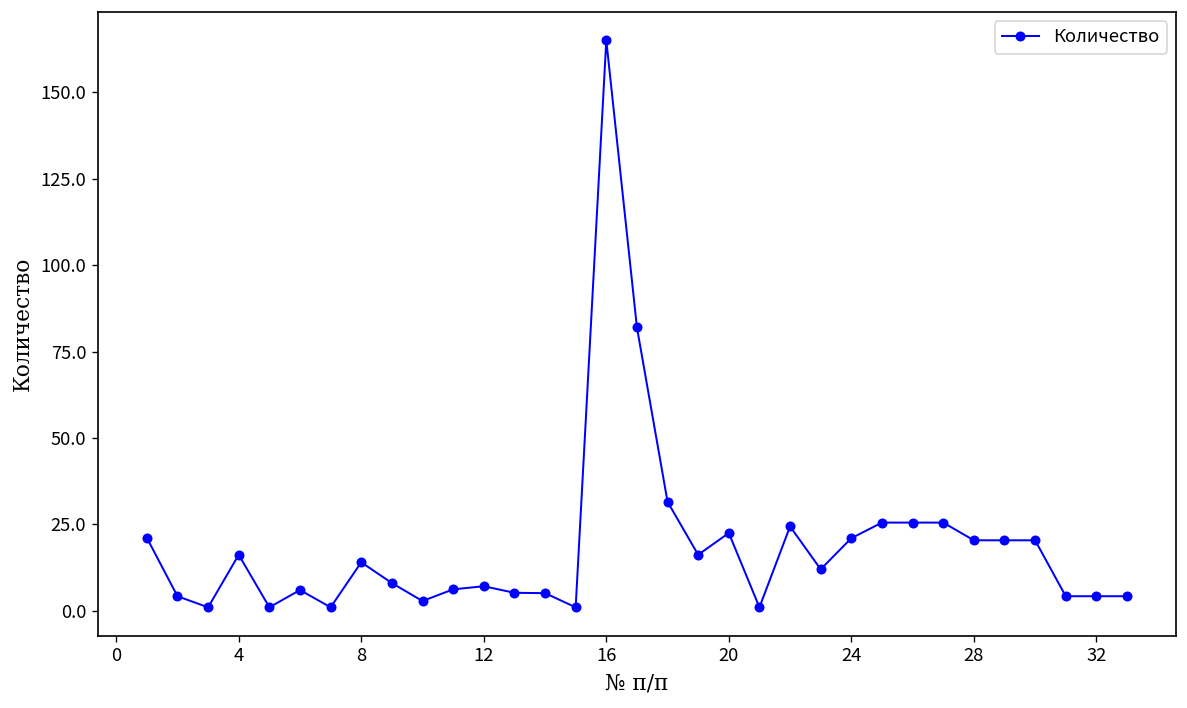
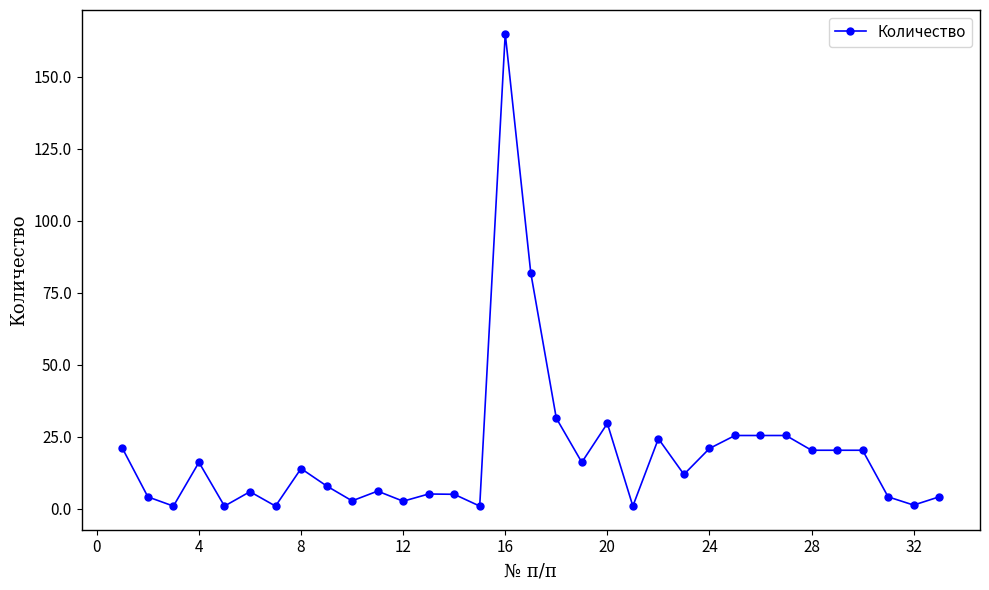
  {
    "4": 16,
    "8": 14,
-   "12": 7,
+   "12": 3,
    "16": 165,
-   "20": 23,
+   "20": 30,
    "24": 21,
    "28": 20,
-   "32": 4
+   "32": 1
  }
